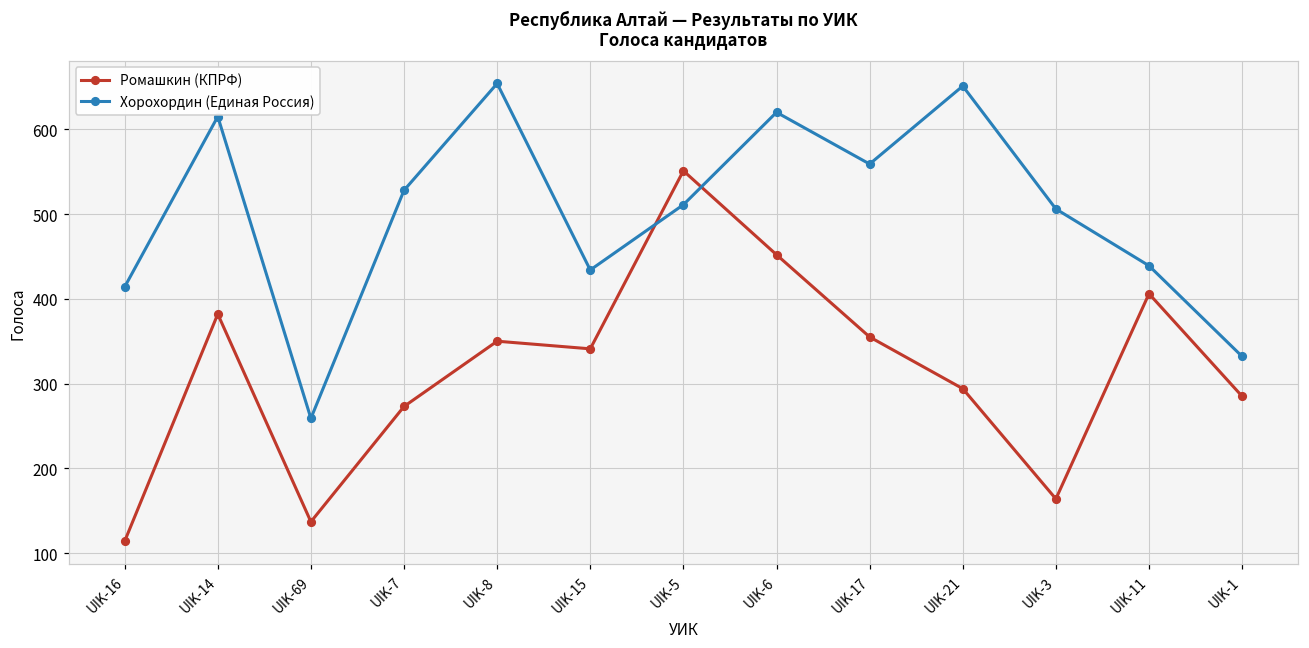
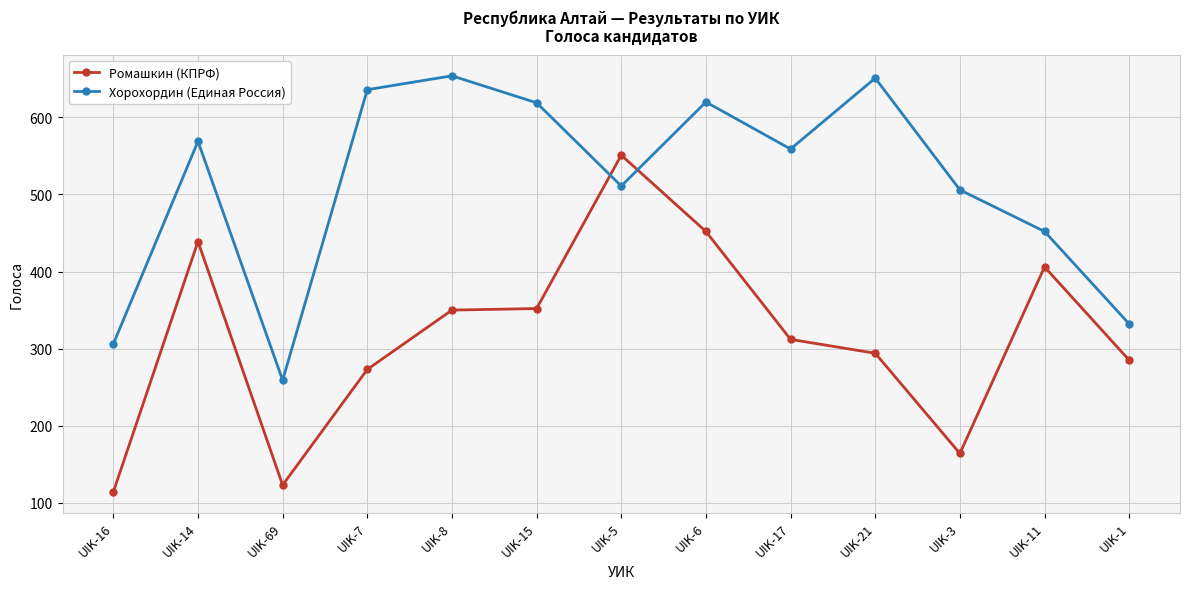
  {
    "Ромашкин (КПРФ)": {
      "UIK-16": 110,
-     "UIK-14": 380,
-     "UIK-69": 140,
+     "UIK-14": 440,
+     "UIK-69": 120,
      "UIK-7": 270,
      "UIK-8": 350,
-     "UIK-15": 340,
+     "UIK-15": 350,
      "UIK-5": 550,
      "UIK-6": 450,
-     "UIK-17": 360,
+     "UIK-17": 310,
      "UIK-21": 290,
      "UIK-3": 160,
      "UIK-11": 410,
      "UIK-1": 290
    },
    "Хорохордин (Единая Россия)": {
-     "UIK-16": 410,
-     "UIK-14": 620,
+     "UIK-16": 310,
+     "UIK-14": 570,
      "UIK-69": 260,
-     "UIK-7": 530,
+     "UIK-7": 640,
      "UIK-8": 650,
-     "UIK-15": 430,
+     "UIK-15": 620,
      "UIK-5": 510,
      "UIK-6": 620,
      "UIK-17": 560,
      "UIK-21": 650,
      "UIK-3": 510,
-     "UIK-11": 440,
+     "UIK-11": 450,
      "UIK-1": 330
    }
  }
